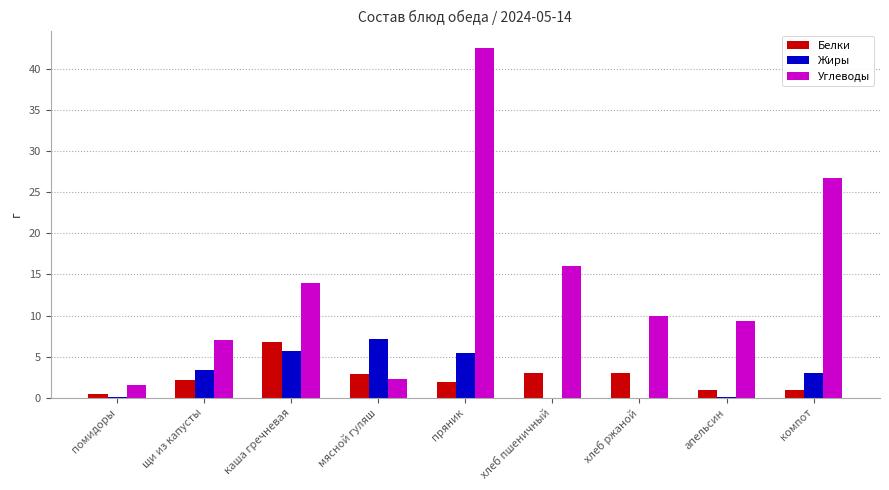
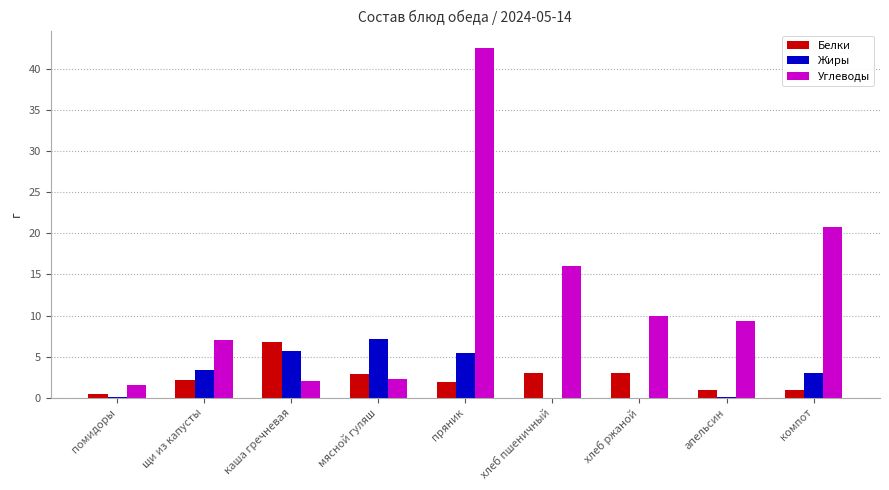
  {
    "Белки": {
      "помидоры": 1,
      "щи из капусты": 2,
      "каша гречневая": 7,
      "мясной гуляш": 3,
      "пряник": 2,
      "хлеб пшеничный": 3,
      "хлеб ржаной": 3,
      "апельсин": 1,
      "компот": 1
    },
    "Жиры": {
      "щи из капусты": 3,
      "каша гречневая": 6,
      "мясной гуляш": 7,
      "пряник": 5,
      "хлеб пшеничный": 0,
      "хлеб ржаной": 0,
      "компот": 3
    },
    "Углеводы": {
      "помидоры": 2,
      "щи из капусты": 7,
-     "каша гречневая": 14,
+     "каша гречневая": 2,
      "мясной гуляш": 2,
      "пряник": 43,
      "хлеб пшеничный": 16,
      "хлеб ржаной": 10,
      "апельсин": 9,
-     "компот": 27
+     "компот": 21
    }
  }
